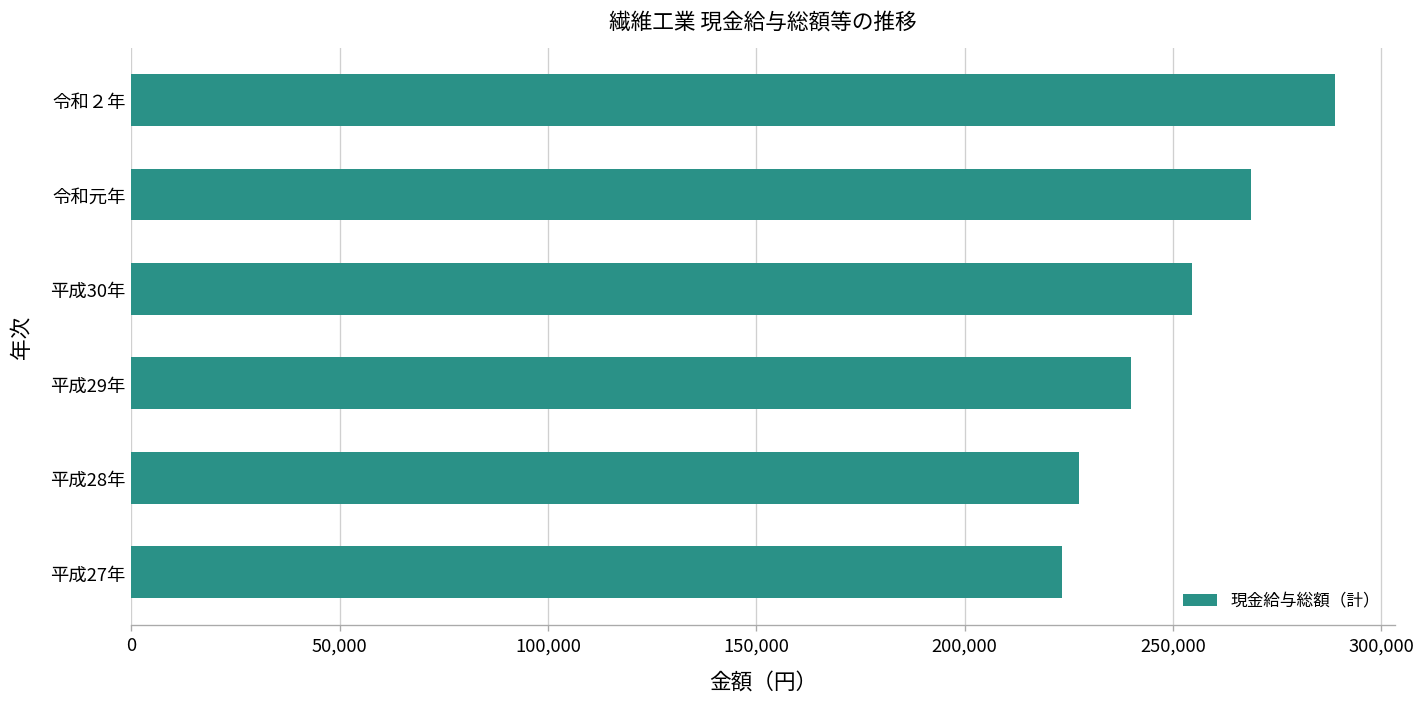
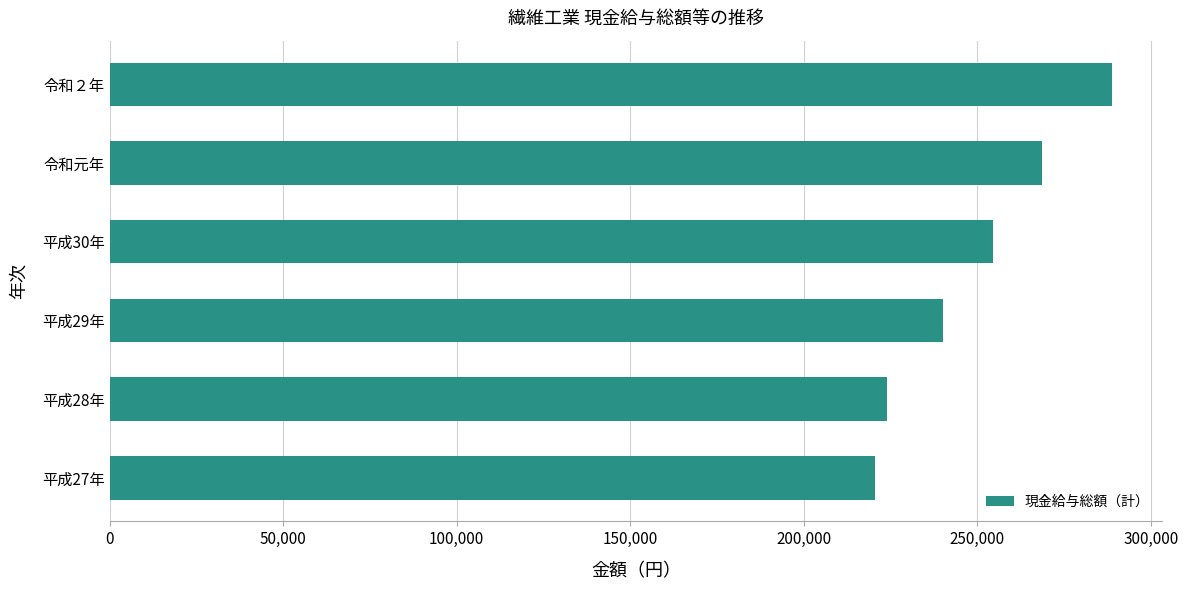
  {
    "令和２年": "289,000",
    "令和元年": "269,000",
    "平成30年": "255,000",
    "平成29年": "240,000",
-   "平成28年": "227,000",
-   "平成27年": "223,000"
+   "平成28年": "224,000",
+   "平成27年": "221,000"
  }
